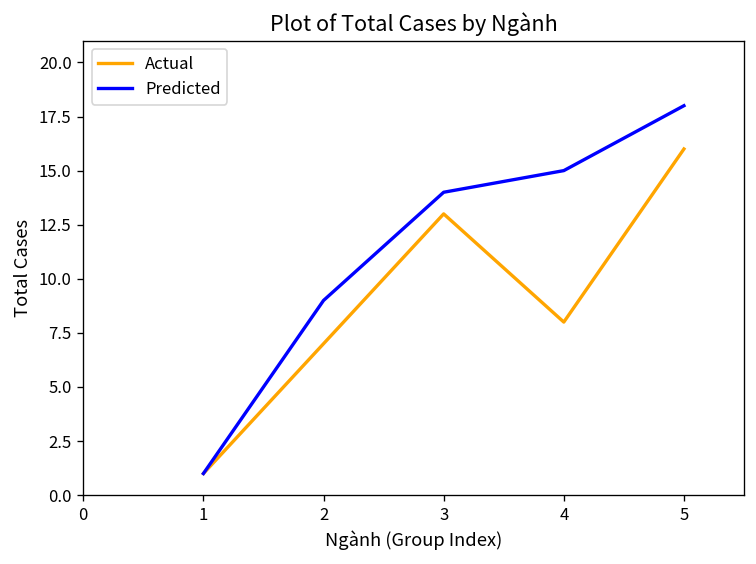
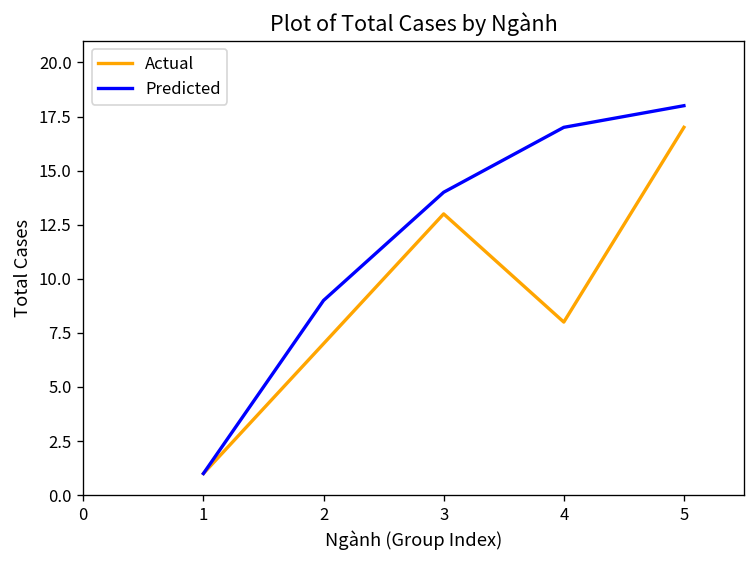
  {
    "Actual": {
      "2": 7,
      "3": 13,
      "4": 8,
-     "5": 16
+     "5": 17
    },
    "Predicted": {
      "2": 9,
      "3": 14,
-     "4": 15,
+     "4": 17,
      "5": 18
    }
  }
